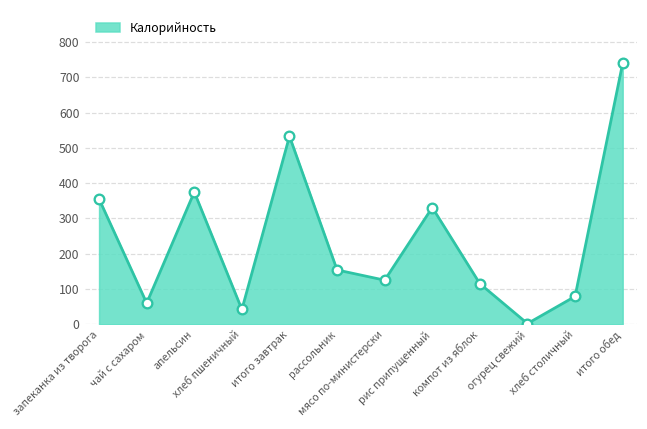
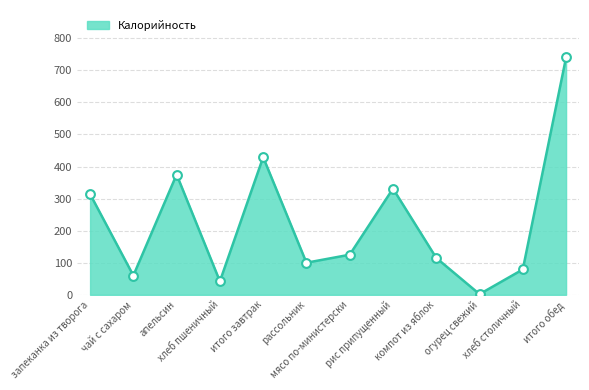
  {
-   "запеканка из творога": 360,
+   "запеканка из творога": 310,
    "чай с сахаром": 60,
    "апельсин": 380,
    "хлеб пшеничный": 40,
-   "итого завтрак": 530,
-   "рассольник": 150,
+   "итого завтрак": 430,
+   "рассольник": 100,
    "мясо по-министерски": 130,
    "рис припущенный": 330,
    "компот из яблок": 120,
    "огурец свежий": 0,
    "хлеб столичный": 80,
    "итого обед": 740
  }
